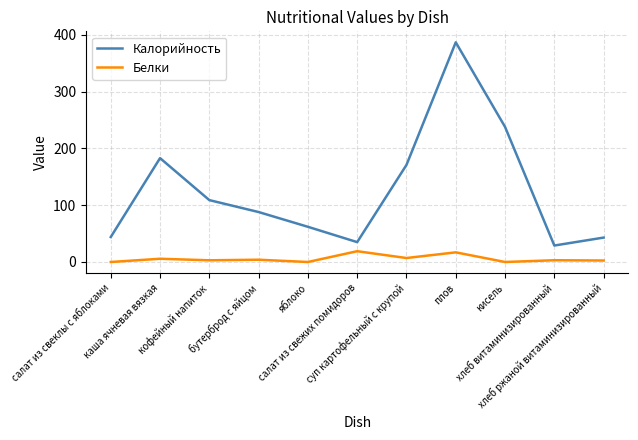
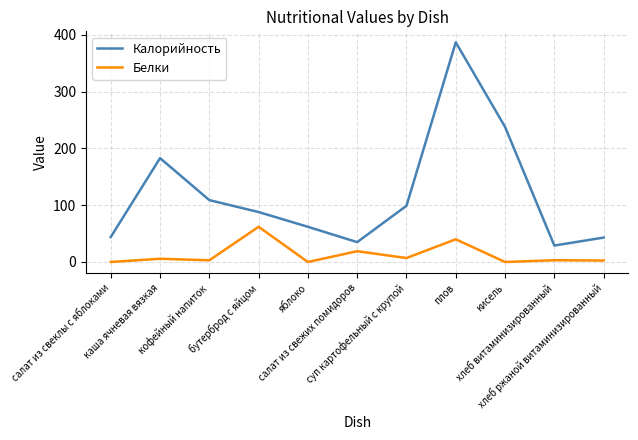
  {
    "Калорийность": {
      "салат из свеклы с яблоками": 40,
      "каша ячневая вязкая": 180,
      "кофейный напиток": 110,
      "бутерброд с яйцом": 90,
      "яблоко": 60,
      "салат из свежих помидоров": 40,
-     "суп картофельный с крупой": 170,
+     "суп картофельный с крупой": 100,
      "плов": 390,
      "кисель": 240,
      "хлеб витаминизированный": 30,
      "хлеб ржаной витаминизированный": 40
    },
    "Белки": {
      "салат из свеклы с яблоками": 0,
      "каша ячневая вязкая": 10,
      "кофейный напиток": 0,
-     "бутерброд с яйцом": 0,
+     "бутерброд с яйцом": 60,
      "яблоко": 0,
      "салат из свежих помидоров": 20,
      "суп картофельный с крупой": 10,
-     "плов": 20,
+     "плов": 40,
      "кисель": 0,
      "хлеб витаминизированный": 0,
      "хлеб ржаной витаминизированный": 0
    }
  }
